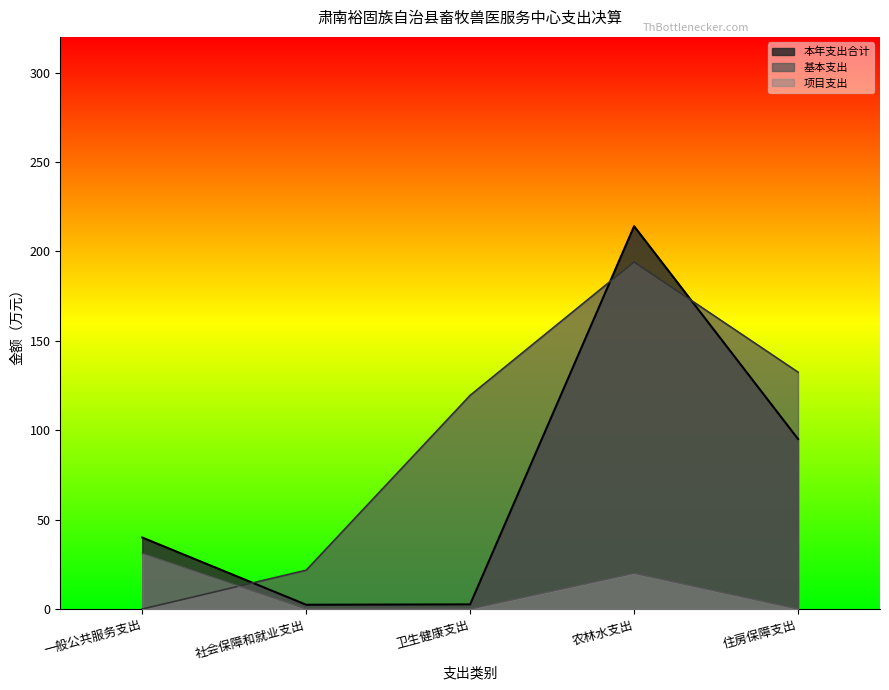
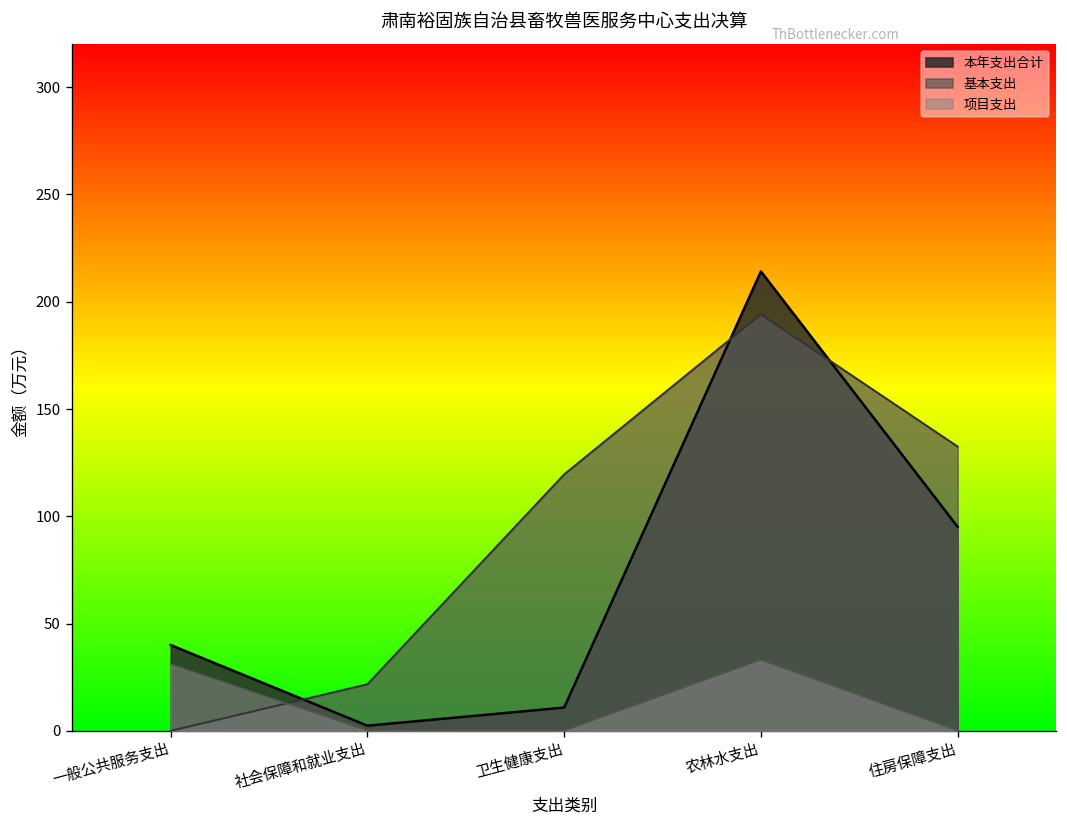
  {
    "本年支出合计": {
      "一般公共服务支出": 40,
      "社会保障和就业支出": 2,
-     "卫生健康支出": 3,
+     "卫生健康支出": 11,
      "农林水支出": 214,
      "住房保障支出": 95
    },
    "基本支出": {
      "一般公共服务支出": 0,
      "社会保障和就业支出": 22,
      "卫生健康支出": 120,
      "农林水支出": 194,
      "住房保障支出": 133
    },
    "项目支出": {
      "一般公共服务支出": 31,
      "社会保障和就业支出": 0,
      "卫生健康支出": 0,
-     "农林水支出": 20,
+     "农林水支出": 33,
      "住房保障支出": 0
    }
  }
